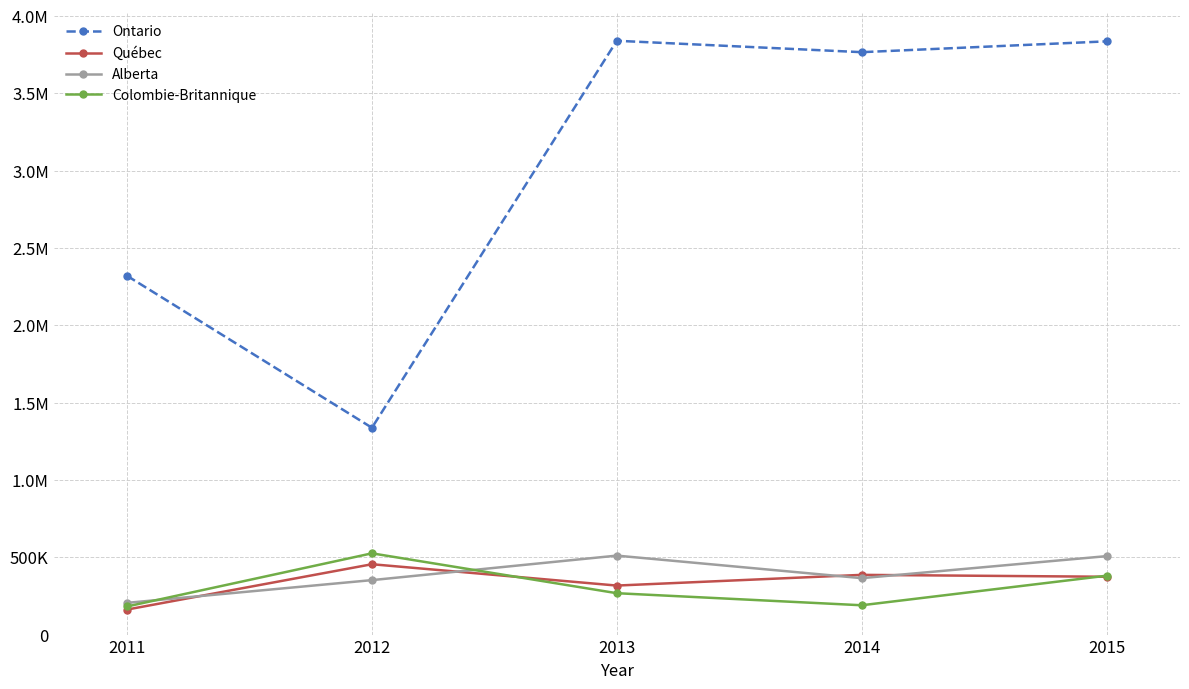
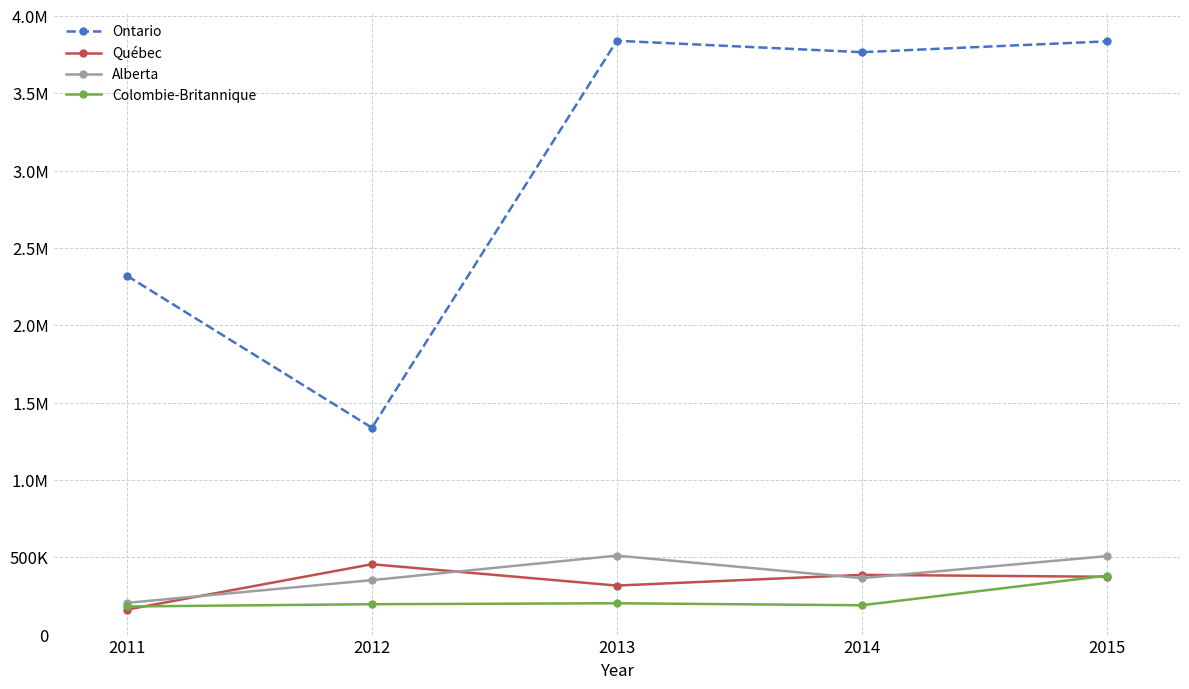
  {
    "Ontario": {
      "2011": 2320000,
      "2012": 1340000,
      "2013": 3840000,
      "2014": 3770000,
      "2015": 3840000
    },
    "Québec": {
      "2011": 160000,
      "2012": 450000,
      "2013": 320000,
      "2014": 390000
    },
    "Alberta": {
      "2011": 210000,
      "2012": 350000,
      "2013": 510000,
      "2014": 360000,
      "2015": 510000
    },
    "Colombie-Britannique": {
      "2011": 180000,
-     "2012": 530000,
-     "2013": 270000,
+     "2012": 200000,
+     "2013": 200000,
      "2014": 190000
    }
  }
